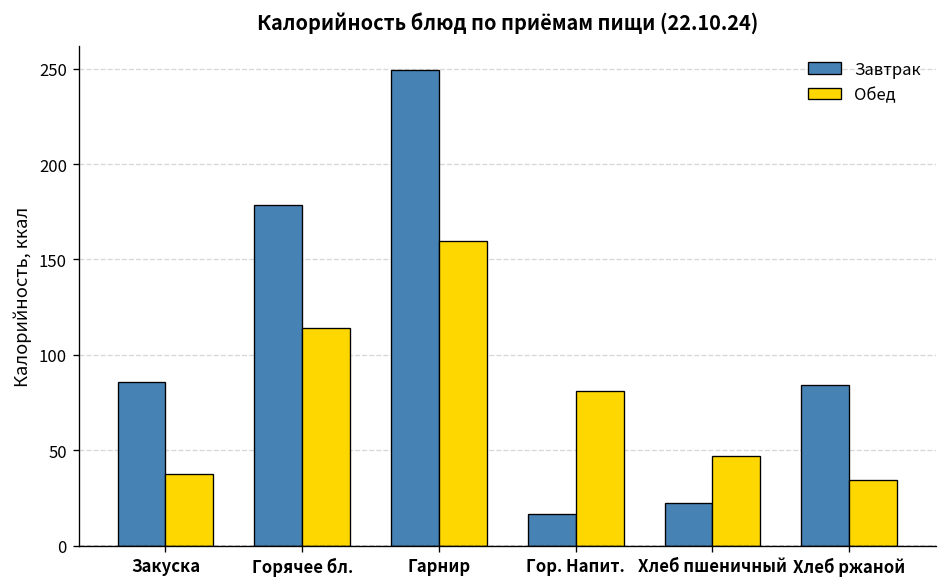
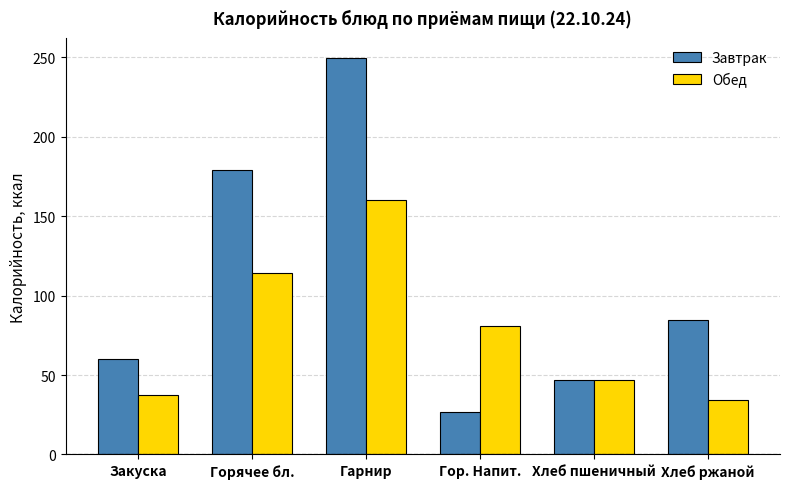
  {
    "Завтрак": {
-     "Закуска": 86,
+     "Закуска": 60,
      "Горячее бл.": 179,
      "Гарнир": 250,
-     "Гор. Напит.": 17,
-     "Хлеб пшеничный": 22,
+     "Гор. Напит.": 27,
+     "Хлеб пшеничный": 47,
      "Хлеб ржаной": 84
    },
    "Обед": {
      "Закуска": 38,
      "Горячее бл.": 114,
      "Гарнир": 160,
      "Гор. Напит.": 81,
      "Хлеб пшеничный": 47,
      "Хлеб ржаной": 34
    }
  }
